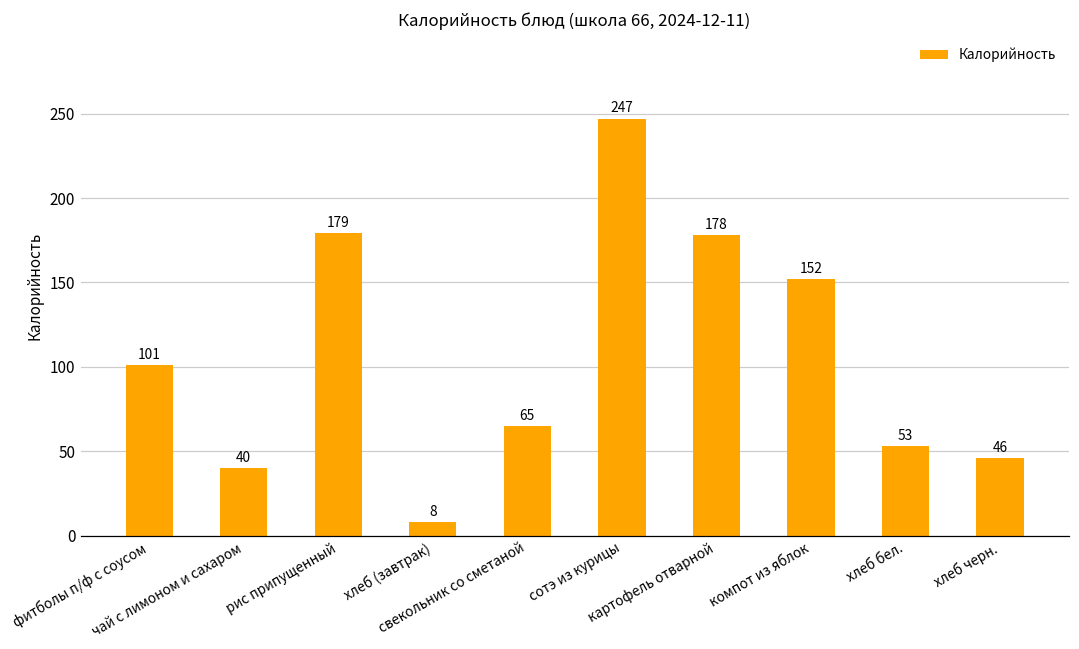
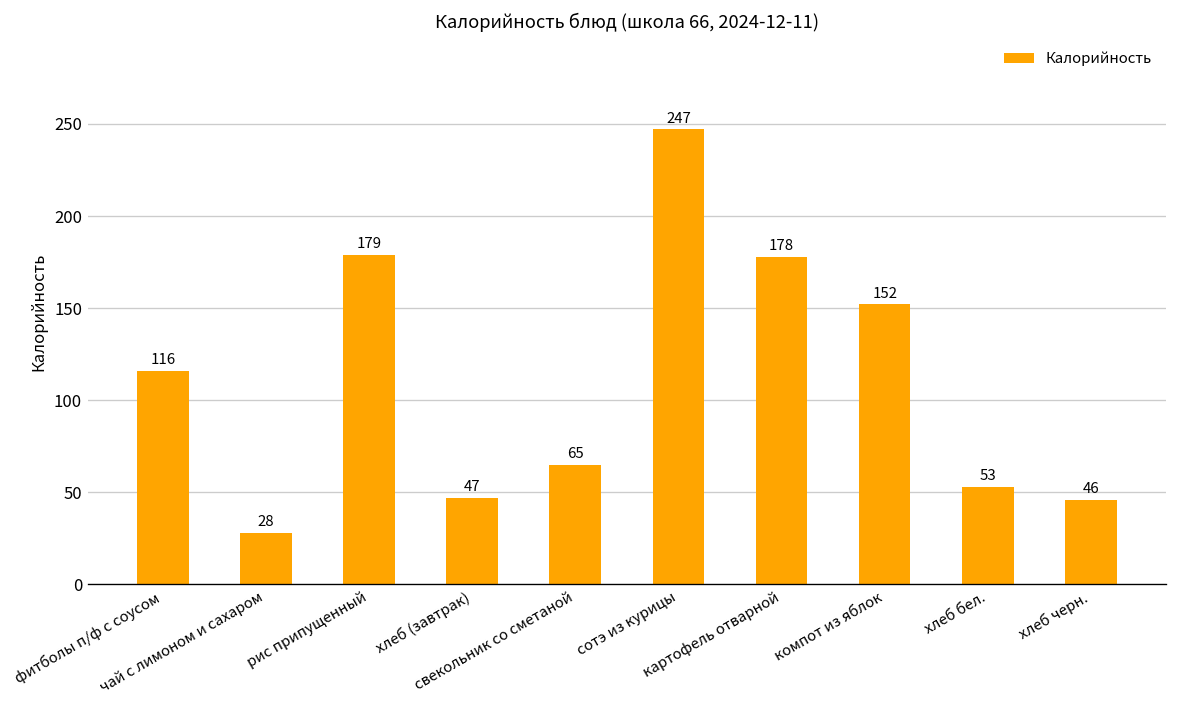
  {
-   "фитболы п/ф с соусом": 101,
-   "чай с лимоном и сахаром": 40,
+   "фитболы п/ф с соусом": 116,
+   "чай с лимоном и сахаром": 28,
    "рис припущенный": 179,
-   "хлеб (завтрак)": 8,
+   "хлеб (завтрак)": 47,
    "свекольник со сметаной": 65,
    "сотэ из курицы": 247,
    "картофель отварной": 178,
    "компот из яблок": 152,
    "хлеб бел.": 53,
    "хлеб черн.": 46
  }
